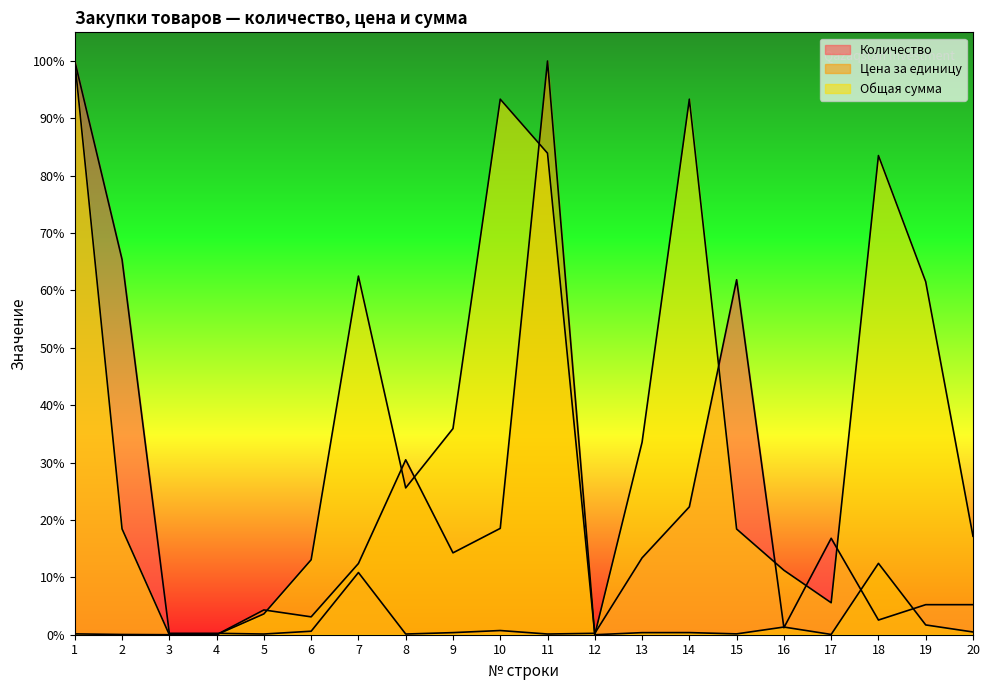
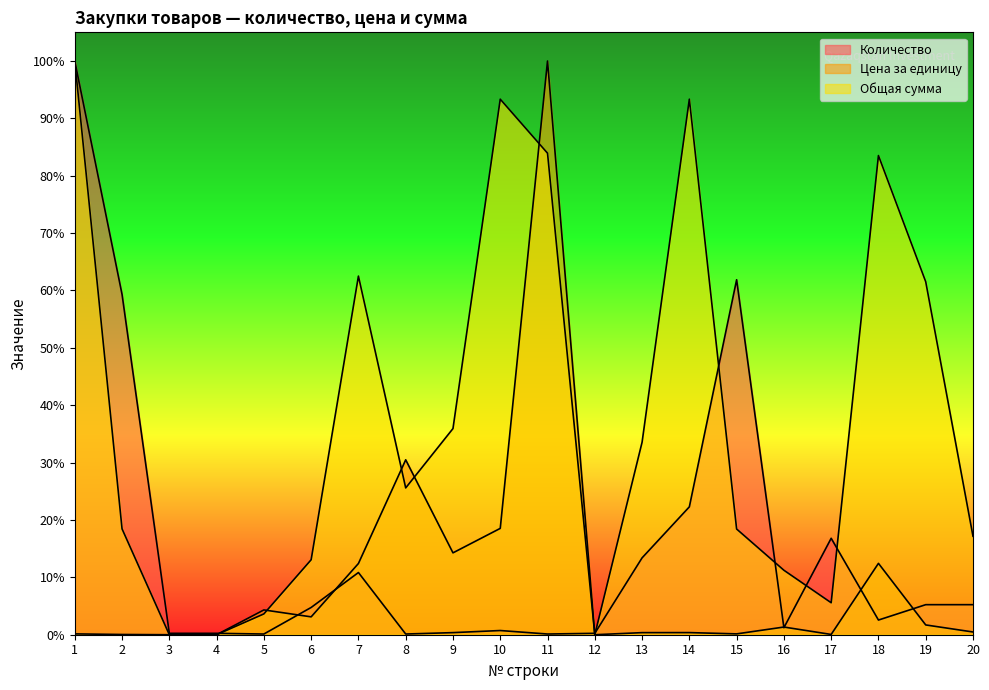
  {
    "Количество": {
-     "2": "65%",
+     "2": "59%",
      "5": "0%",
-     "6": "1%",
+     "6": "5%",
      "7": "11%",
      "8": "0%",
      "9": "0%",
      "10": "1%",
      "11": "0%",
      "13": "13%",
      "14": "22%",
      "15": "62%",
      "17": "17%",
      "18": "3%",
      "19": "5%",
      "20": "5%"
    }
  }
